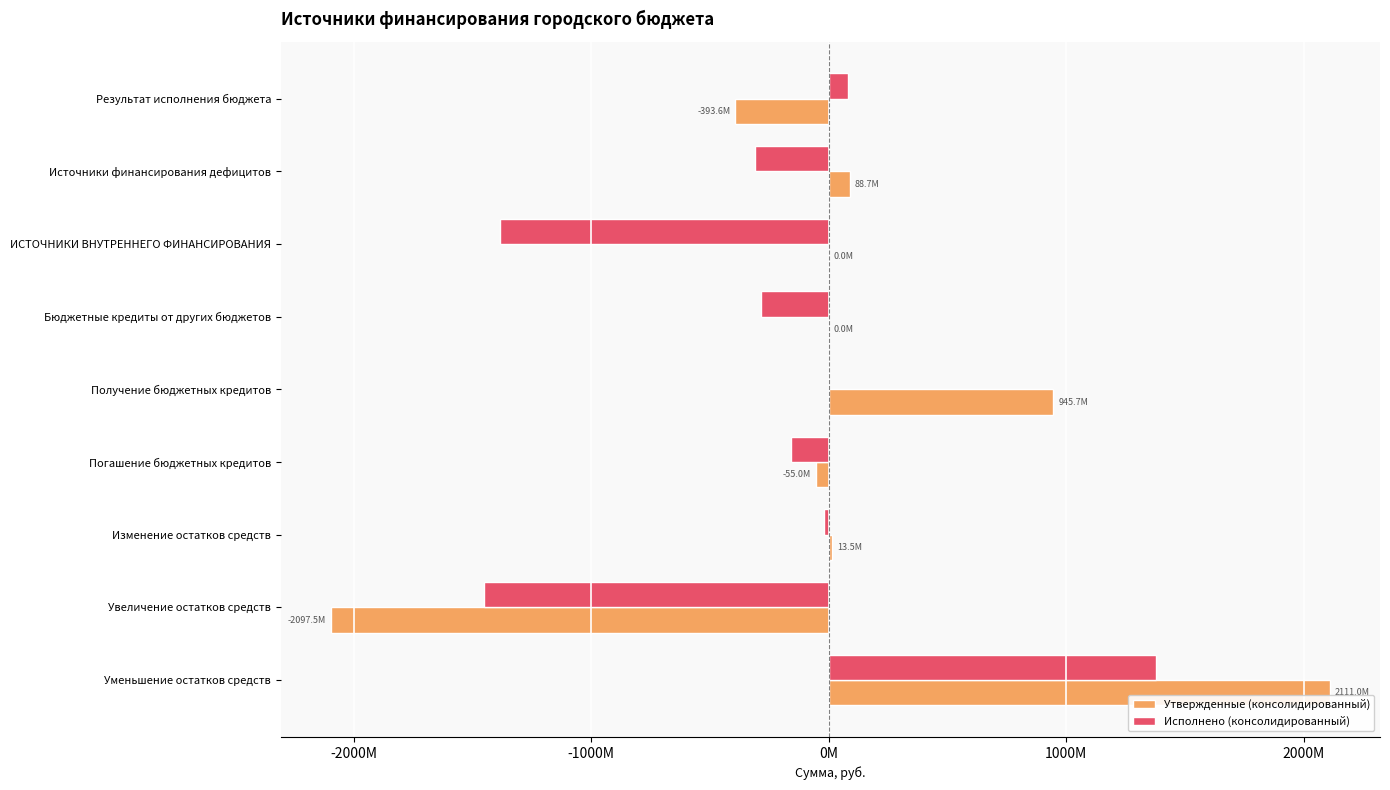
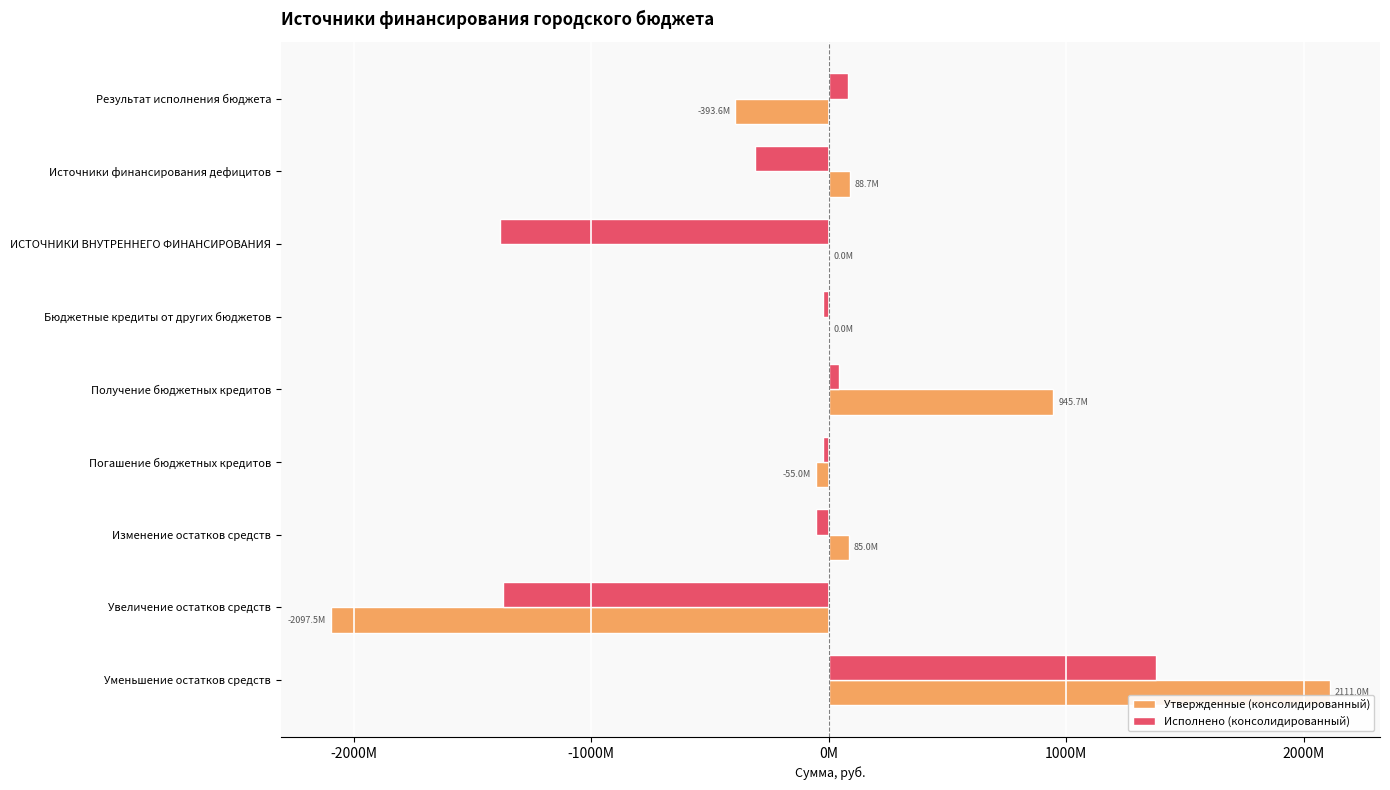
  {
    "Утвержденные (консолидированный)": {
      "Результат исполнения бюджета": "-393.6M",
      "Источники финансирования дефицитов": "88.7M",
      "ИСТОЧНИКИ ВНУТРЕННЕГО ФИНАНСИРОВАНИЯ": "0.0M",
      "Бюджетные кредиты от других бюджетов": "0.0M",
      "Получение бюджетных кредитов": "945.7M",
      "Погашение бюджетных кредитов": "-55.0M",
-     "Изменение остатков средств": "13.5M",
+     "Изменение остатков средств": "85.0M",
      "Увеличение остатков средств": "-2097.5M"
    },
    "Исполнено (консолидированный)": {
      "Результат исполнения бюджета": "80000000",
      "Источники финансирования дефицитов": "-310000000",
      "ИСТОЧНИКИ ВНУТРЕННЕГО ФИНАНСИРОВАНИЯ": "-1380000000",
-     "Бюджетные кредиты от других бюджетов": "-290000000",
-     "Получение бюджетных кредитов": "0",
-     "Погашение бюджетных кредитов": "-160000000",
-     "Изменение остатков средств": "-20000000",
-     "Увеличение остатков средств": "-1450000000",
+     "Бюджетные кредиты от других бюджетов": "-30000000",
+     "Получение бюджетных кредитов": "40000000",
+     "Погашение бюджетных кредитов": "-30000000",
+     "Изменение остатков средств": "-60000000",
+     "Увеличение остатков средств": "-1370000000",
      "Уменьшение остатков средств": "1380000000"
    }
  }
